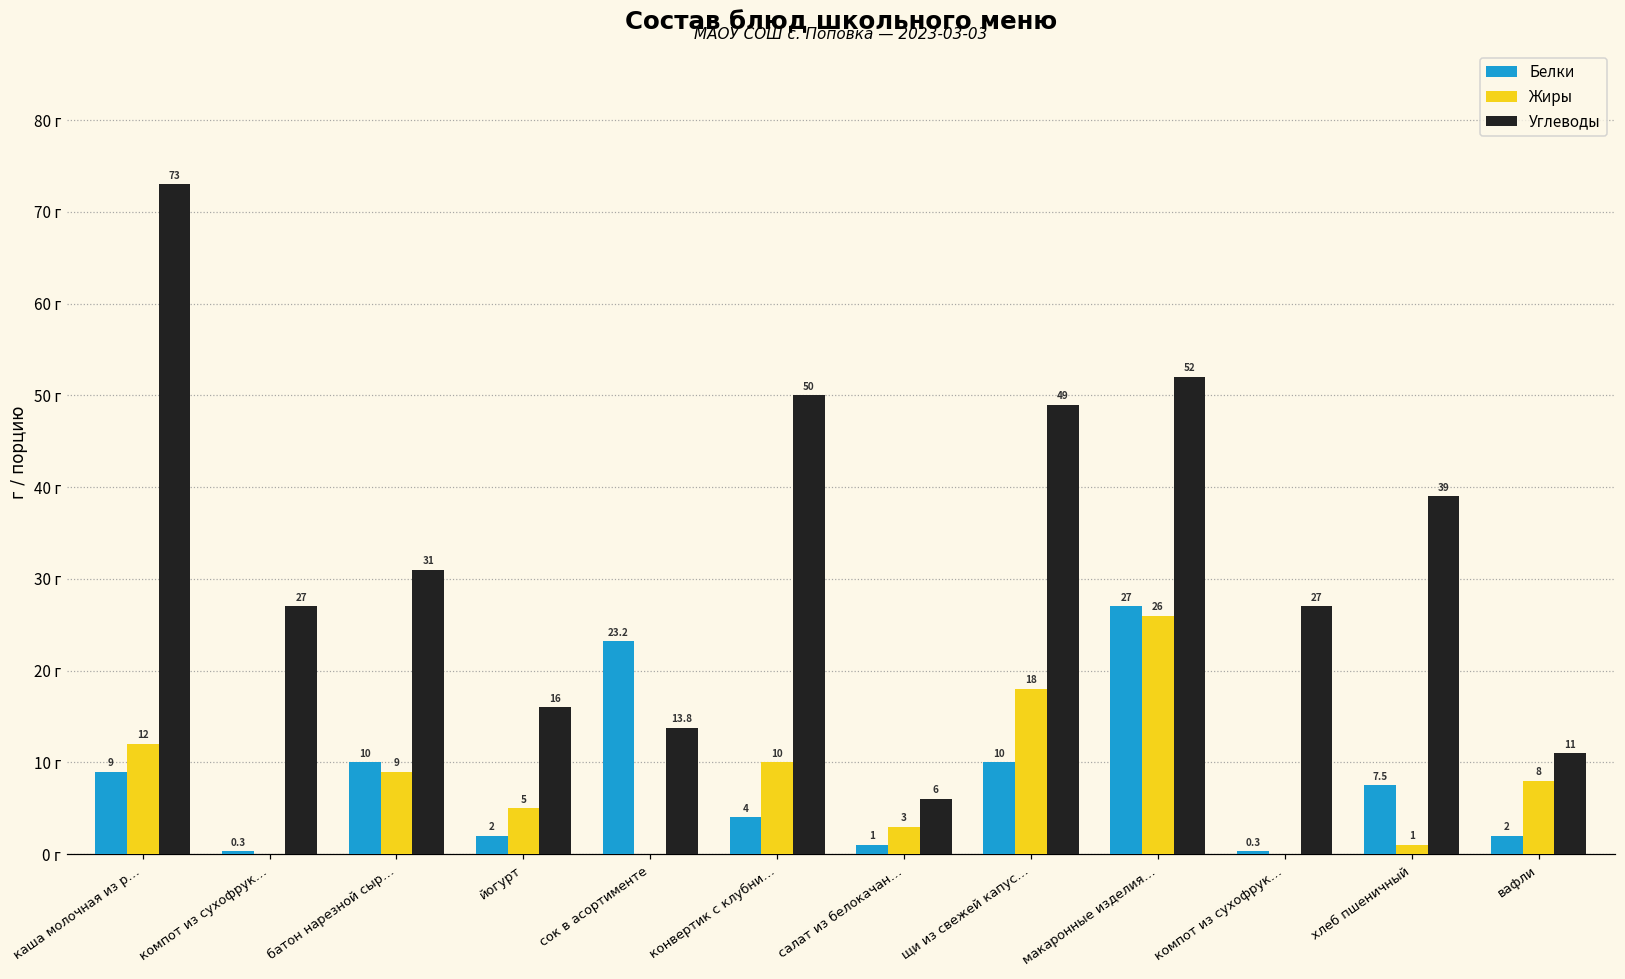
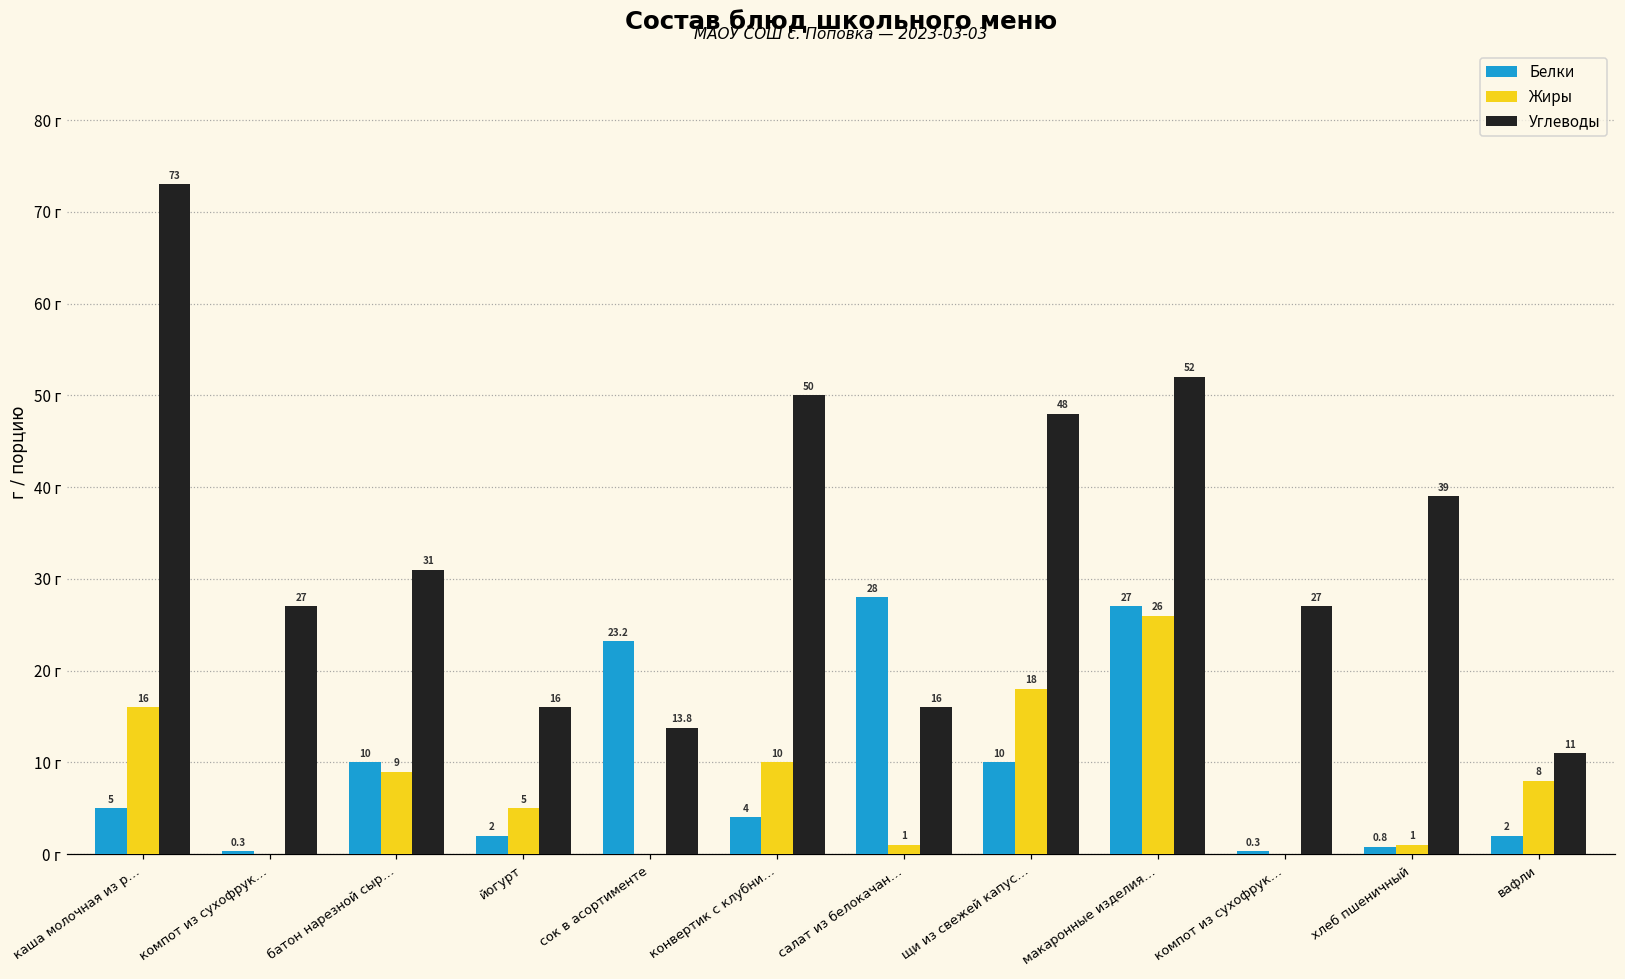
  {
    "Белки": {
-     "каша молочная из р…": 9,
+     "каша молочная из р…": 5,
      "батон нарезной сыр…": 10,
      "йогурт": 2,
      "сок в асортименте": 23.2,
      "конвертик с клубни…": 4,
-     "салат из белокачан…": 1,
+     "салат из белокачан…": 28,
      "щи из свежей капус…": 10,
      "макаронные изделия…": 27,
-     "хлеб пшеничный": 7.5,
+     "хлеб пшеничный": 0.8,
      "вафли": 2
    },
    "Жиры": {
-     "каша молочная из р…": 12,
+     "каша молочная из р…": 16,
      "батон нарезной сыр…": 9,
      "йогурт": 5,
      "конвертик с клубни…": 10,
-     "салат из белокачан…": 3,
+     "салат из белокачан…": 1,
      "щи из свежей капус…": 18,
      "макаронные изделия…": 26,
      "хлеб пшеничный": 1,
      "вафли": 8
    },
    "Углеводы": {
      "каша молочная из р…": 73,
      "батон нарезной сыр…": 31,
      "йогурт": 16,
      "сок в асортименте": 13.8,
      "конвертик с клубни…": 50,
-     "салат из белокачан…": 6,
-     "щи из свежей капус…": 49,
+     "салат из белокачан…": 16,
+     "щи из свежей капус…": 48,
      "макаронные изделия…": 52,
      "хлеб пшеничный": 39,
      "вафли": 11
    }
  }
